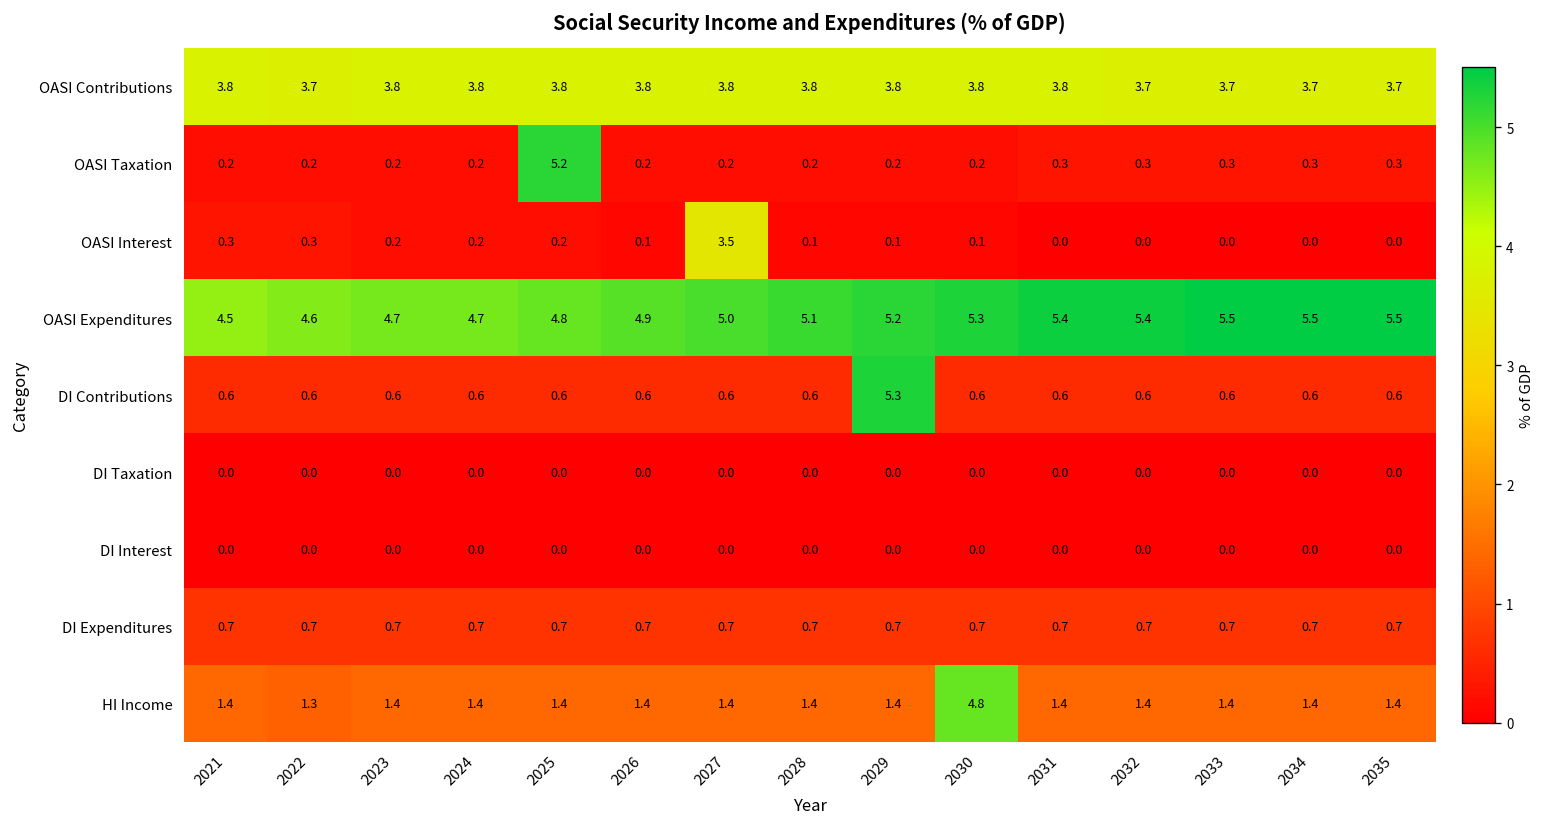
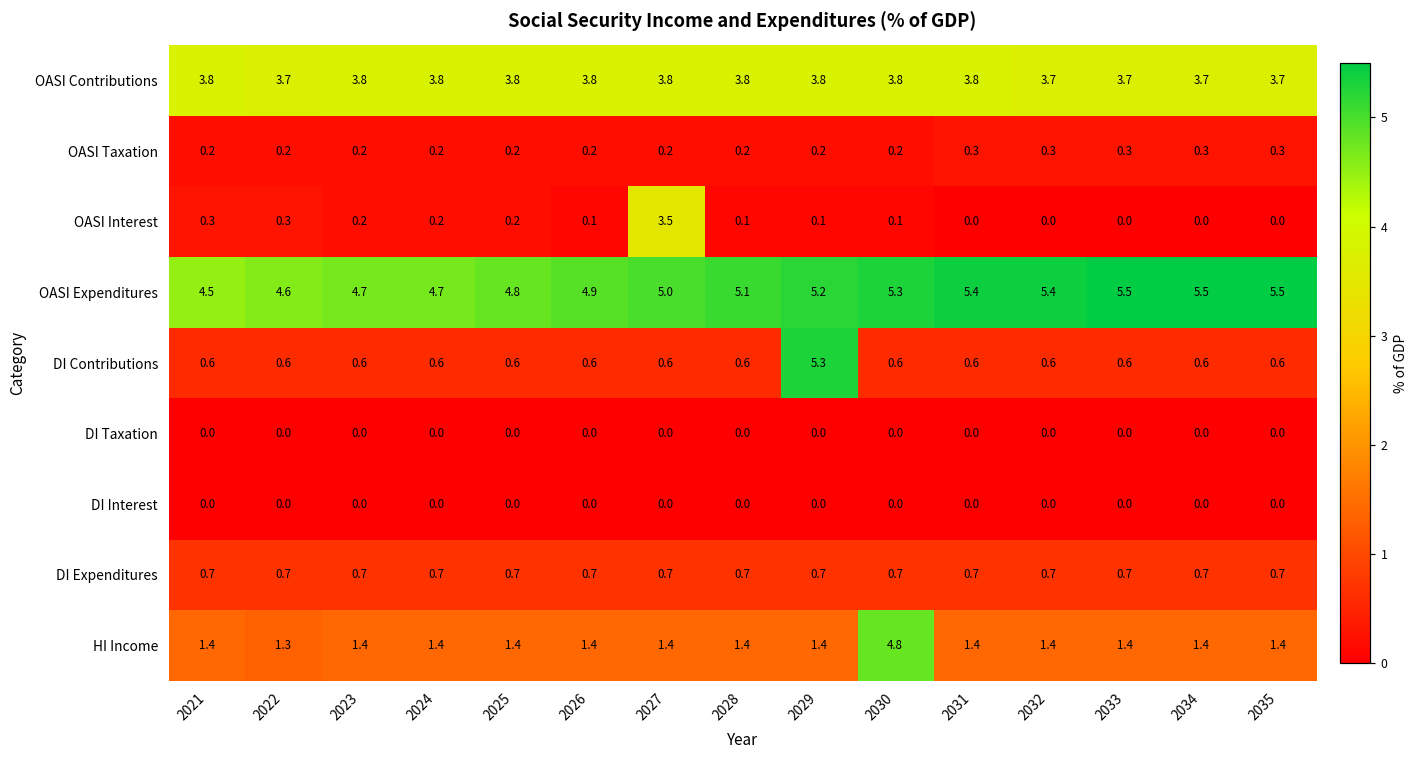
  {
    "OASI Contributions": {
      "2021": 3.8,
      "2022": 3.7,
      "2023": 3.8,
      "2024": 3.8,
      "2025": 3.8,
      "2026": 3.8,
      "2027": 3.8,
      "2028": 3.8,
      "2029": 3.8,
      "2030": 3.8,
      "2031": 3.8,
      "2032": 3.7,
      "2033": 3.7,
      "2034": 3.7,
      "2035": 3.7
    },
    "OASI Taxation": {
      "2021": 0.2,
      "2022": 0.2,
      "2023": 0.2,
      "2024": 0.2,
-     "2025": 5.2,
+     "2025": 0.2,
      "2026": 0.2,
      "2027": 0.2,
      "2028": 0.2,
      "2029": 0.2,
      "2030": 0.2,
      "2031": 0.3,
      "2032": 0.3,
      "2033": 0.3,
      "2034": 0.3,
      "2035": 0.3
    },
    "OASI Interest": {
      "2021": 0.3,
      "2022": 0.3,
      "2023": 0.2,
      "2024": 0.2,
      "2025": 0.2,
      "2026": 0.1,
      "2027": 3.5,
      "2028": 0.1,
      "2029": 0.1,
      "2030": 0.1,
      "2031": 0.0,
      "2032": 0.0,
      "2033": 0.0,
      "2034": 0.0,
      "2035": 0.0
    },
    "OASI Expenditures": {
      "2021": 4.5,
      "2022": 4.6,
      "2023": 4.7,
      "2024": 4.7,
      "2025": 4.8,
      "2026": 4.9,
      "2027": 5.0,
      "2028": 5.1,
      "2029": 5.2,
      "2030": 5.3,
      "2031": 5.4,
      "2032": 5.4,
      "2033": 5.5,
      "2034": 5.5,
      "2035": 5.5
    },
    "DI Contributions": {
      "2021": 0.6,
      "2022": 0.6,
      "2023": 0.6,
      "2024": 0.6,
      "2025": 0.6,
      "2026": 0.6,
      "2027": 0.6,
      "2028": 0.6,
      "2029": 5.3,
      "2030": 0.6,
      "2031": 0.6,
      "2032": 0.6,
      "2033": 0.6,
      "2034": 0.6,
      "2035": 0.6
    },
    "DI Taxation": {
      "2021": 0.0,
      "2022": 0.0,
      "2023": 0.0,
      "2024": 0.0,
      "2025": 0.0,
      "2026": 0.0,
      "2027": 0.0,
      "2028": 0.0,
      "2029": 0.0,
      "2030": 0.0,
      "2031": 0.0,
      "2032": 0.0,
      "2033": 0.0,
      "2034": 0.0,
      "2035": 0.0
    },
    "DI Interest": {
      "2021": 0.0,
      "2022": 0.0,
      "2023": 0.0,
      "2024": 0.0,
      "2025": 0.0,
      "2026": 0.0,
      "2027": 0.0,
      "2028": 0.0,
      "2029": 0.0,
      "2030": 0.0,
      "2031": 0.0,
      "2032": 0.0,
      "2033": 0.0,
      "2034": 0.0,
      "2035": 0.0
    },
    "DI Expenditures": {
      "2021": 0.7,
      "2022": 0.7,
      "2023": 0.7,
      "2024": 0.7,
      "2025": 0.7,
      "2026": 0.7,
      "2027": 0.7,
      "2028": 0.7,
      "2029": 0.7,
      "2030": 0.7,
      "2031": 0.7,
      "2032": 0.7,
      "2033": 0.7,
      "2034": 0.7,
      "2035": 0.7
    },
    "HI Income": {
      "2021": 1.4,
      "2022": 1.3,
      "2023": 1.4,
      "2024": 1.4,
      "2025": 1.4,
      "2026": 1.4,
      "2027": 1.4,
      "2028": 1.4,
      "2029": 1.4,
      "2030": 4.8,
      "2031": 1.4,
      "2032": 1.4,
      "2033": 1.4,
      "2034": 1.4,
      "2035": 1.4
    }
  }
